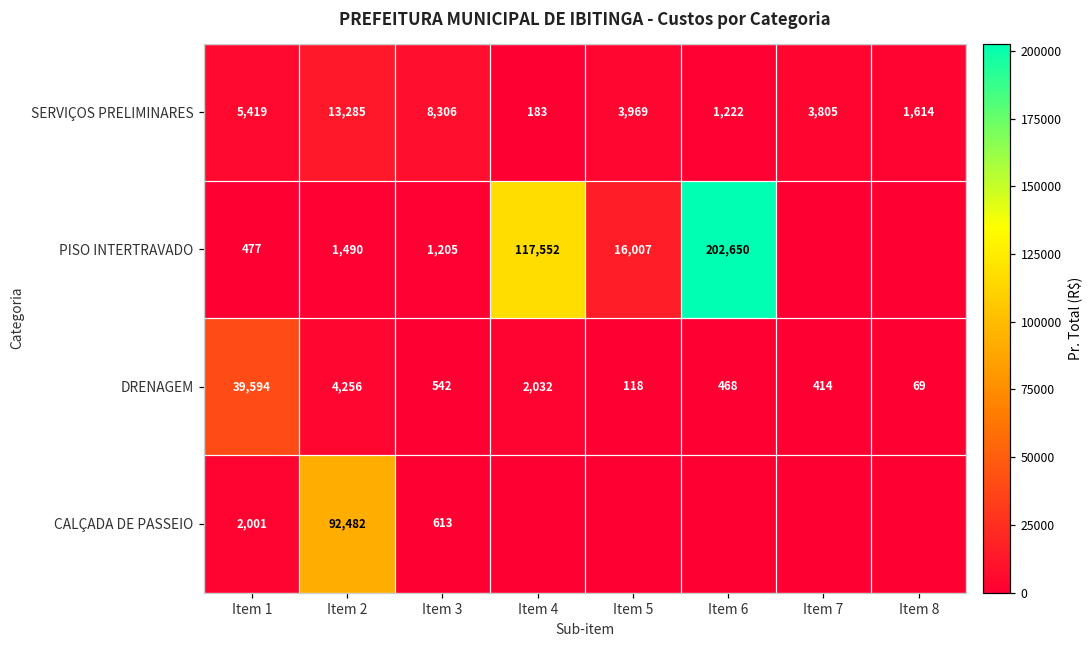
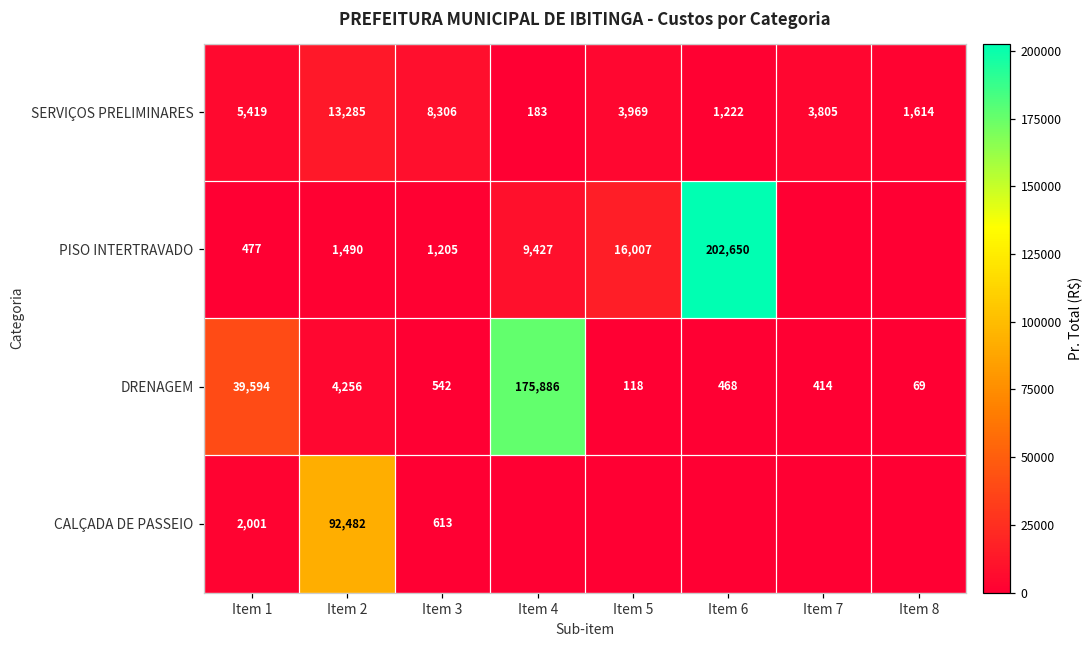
  {
    "SERVIÇOS PRELIMINARES": {
      "Item 1": "5,419",
      "Item 2": "13,285",
      "Item 3": "8,306",
      "Item 4": "183",
      "Item 5": "3,969",
      "Item 6": "1,222",
      "Item 7": "3,805",
      "Item 8": "1,614"
    },
    "PISO INTERTRAVADO": {
      "Item 1": "477",
      "Item 2": "1,490",
      "Item 3": "1,205",
-     "Item 4": "117,552",
+     "Item 4": "9,427",
      "Item 5": "16,007",
      "Item 6": "202,650"
    },
    "DRENAGEM": {
      "Item 1": "39,594",
      "Item 2": "4,256",
      "Item 3": "542",
-     "Item 4": "2,032",
+     "Item 4": "175,886",
      "Item 5": "118",
      "Item 6": "468",
      "Item 7": "414",
      "Item 8": "69"
    },
    "CALÇADA DE PASSEIO": {
      "Item 1": "2,001",
      "Item 2": "92,482",
      "Item 3": "613"
    }
  }
